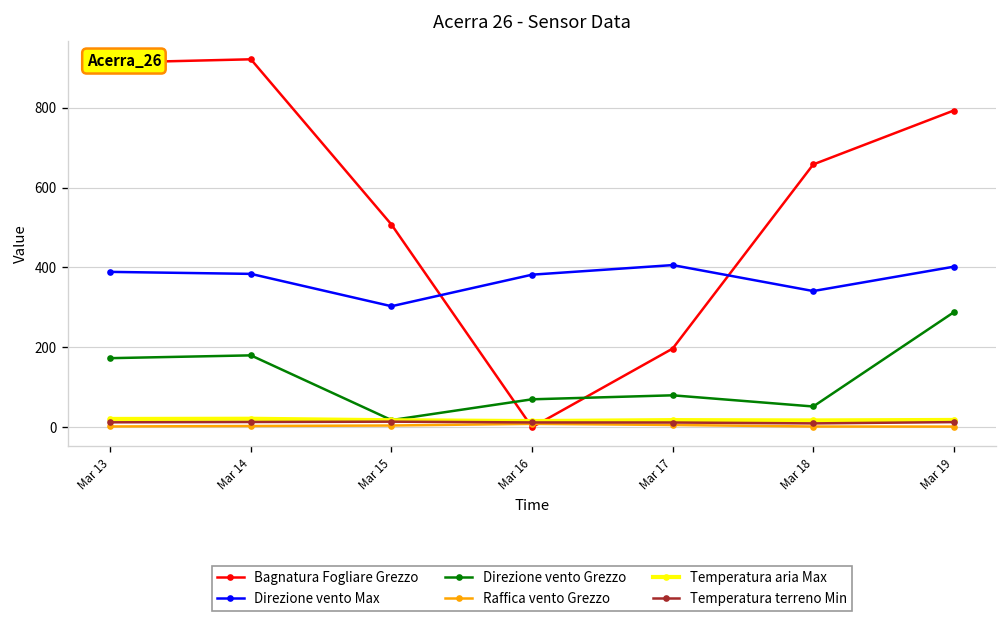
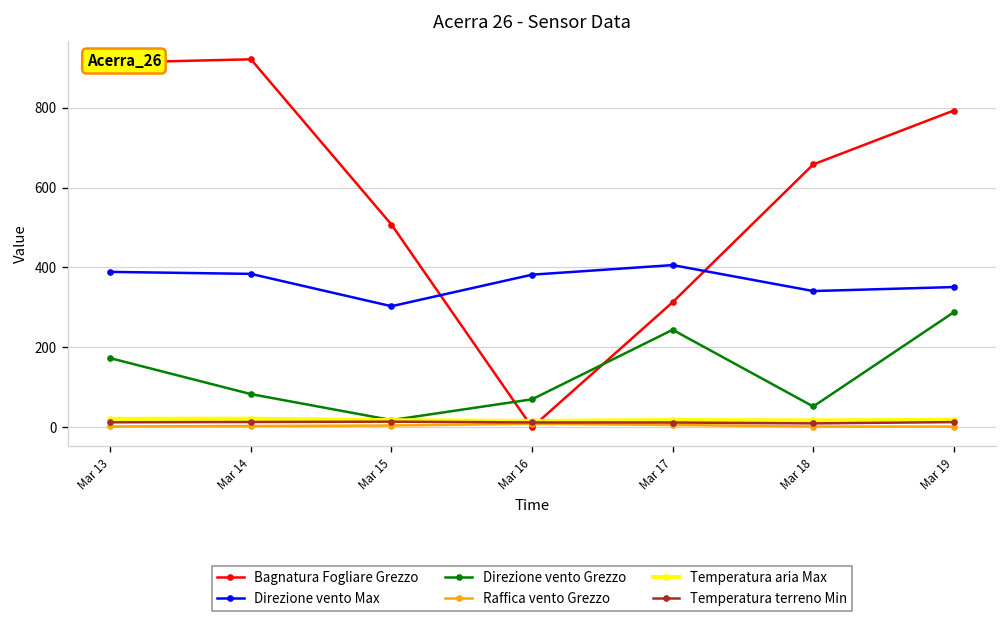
  {
    "Bagnatura Fogliare Grezzo": {
      "Mar 14": 920,
      "Mar 15": 510,
      "Mar 16": 0,
-     "Mar 17": 200,
+     "Mar 17": 310,
      "Mar 18": 660,
      "Mar 19": 790
    },
    "Direzione vento Max": {
      "Mar 13": 390,
      "Mar 14": 380,
      "Mar 15": 300,
      "Mar 16": 380,
      "Mar 17": 410,
      "Mar 18": 340,
-     "Mar 19": 400
+     "Mar 19": 350
    },
    "Direzione vento Grezzo": {
      "Mar 13": 170,
-     "Mar 14": 180,
+     "Mar 14": 80,
      "Mar 16": 70,
-     "Mar 17": 80,
+     "Mar 17": 240,
      "Mar 18": 50,
      "Mar 19": 290
    },
    "Raffica vento Grezzo": {
      "Mar 13": 0,
      "Mar 14": 0,
      "Mar 15": 0,
      "Mar 18": 0,
      "Mar 19": 0
    },
    "Temperatura aria Max": {
      "Mar 13": 20,
      "Mar 14": 20
    },
    "Temperatura terreno Min": {
      "Mar 13": 10,
      "Mar 14": 10
    }
  }
